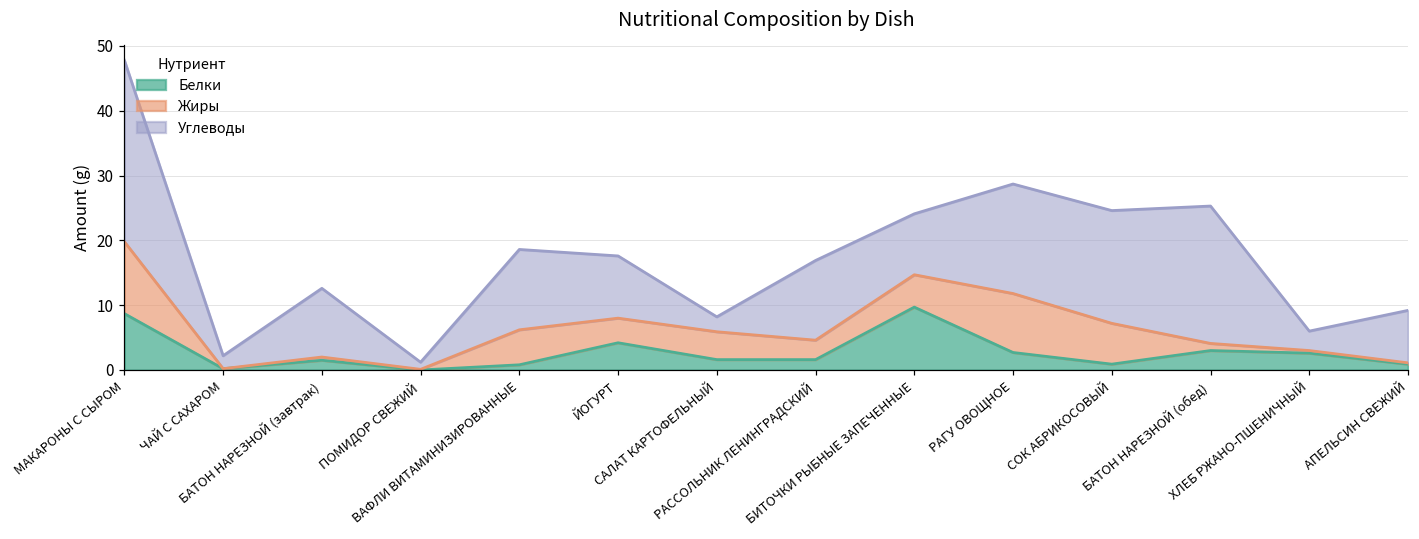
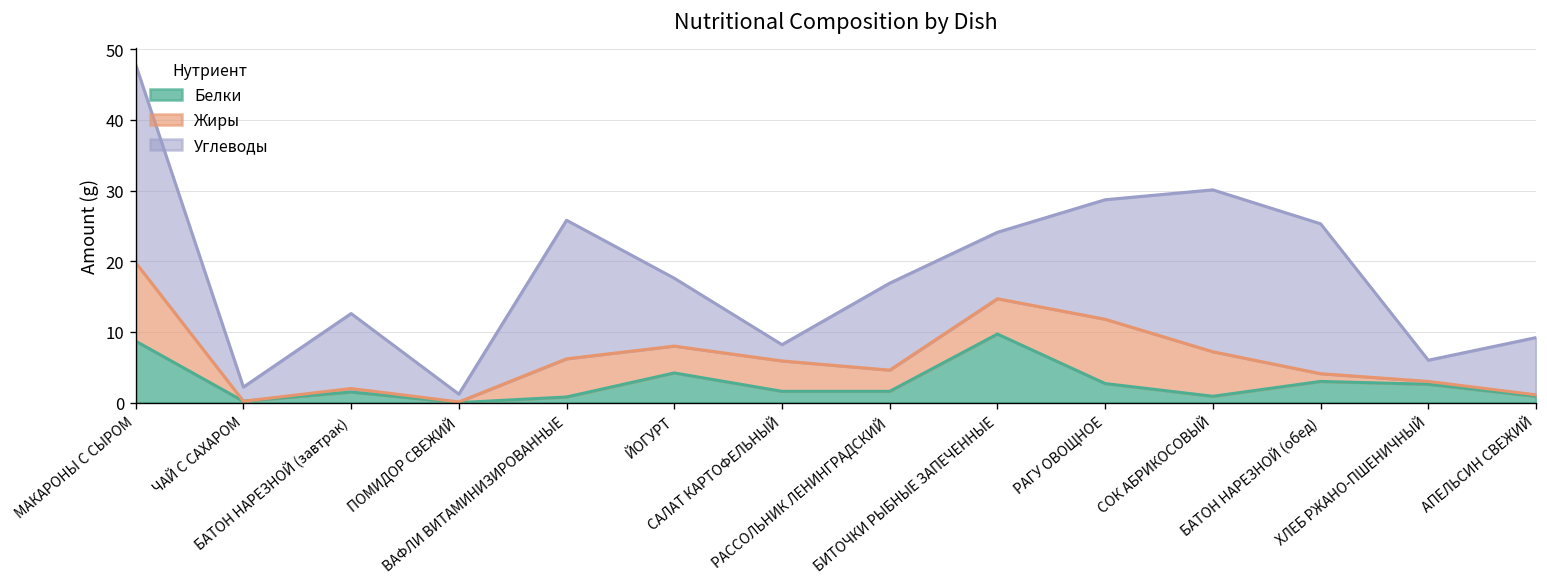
  {
    "Белки": {
      "МАКАРОНЫ С СЫРОМ": 9,
      "БАТОН НАРЕЗНОЙ (завтрак)": 2,
      "ВАФЛИ ВИТАМИНИЗИРОВАННЫЕ": 1,
      "ЙОГУРТ": 4,
      "САЛАТ КАРТОФЕЛЬНЫЙ": 2,
      "РАССОЛЬНИК ЛЕНИНГРАДСКИЙ": 2,
      "БИТОЧКИ РЫБНЫЕ ЗАПЕЧЕННЫЕ": 10,
      "РАГУ ОВОЩНОЕ": 3,
      "СОК АБРИКОСОВЫЙ": 1,
      "БАТОН НАРЕЗНОЙ (обед)": 3
    },
    "Жиры": {
      "МАКАРОНЫ С СЫРОМ": 11,
      "БАТОН НАРЕЗНОЙ (завтрак)": 1,
      "ВАФЛИ ВИТАМИНИЗИРОВАННЫЕ": 5,
      "ЙОГУРТ": 4,
      "САЛАТ КАРТОФЕЛЬНЫЙ": 4,
      "РАССОЛЬНИК ЛЕНИНГРАДСКИЙ": 3,
      "БИТОЧКИ РЫБНЫЕ ЗАПЕЧЕННЫЕ": 5,
      "РАГУ ОВОЩНОЕ": 9,
      "СОК АБРИКОСОВЫЙ": 6,
      "БАТОН НАРЕЗНОЙ (обед)": 1
    },
    "Углеводы": {
      "МАКАРОНЫ С СЫРОМ": 28,
      "ЧАЙ С САХАРОМ": 2,
      "БАТОН НАРЕЗНОЙ (завтрак)": 11,
      "ПОМИДОР СВЕЖИЙ": 1,
-     "ВАФЛИ ВИТАМИНИЗИРОВАННЫЕ": 12,
+     "ВАФЛИ ВИТАМИНИЗИРОВАННЫЕ": 20,
      "ЙОГУРТ": 10,
      "САЛАТ КАРТОФЕЛЬНЫЙ": 2,
      "РАССОЛЬНИК ЛЕНИНГРАДСКИЙ": 12,
      "БИТОЧКИ РЫБНЫЕ ЗАПЕЧЕННЫЕ": 9,
      "РАГУ ОВОЩНОЕ": 17,
-     "СОК АБРИКОСОВЫЙ": 17,
+     "СОК АБРИКОСОВЫЙ": 23,
      "БАТОН НАРЕЗНОЙ (обед)": 21,
      "ХЛЕБ РЖАНО-ПШЕНИЧНЫЙ": 3,
      "АПЕЛЬСИН СВЕЖИЙ": 8
    }
  }
